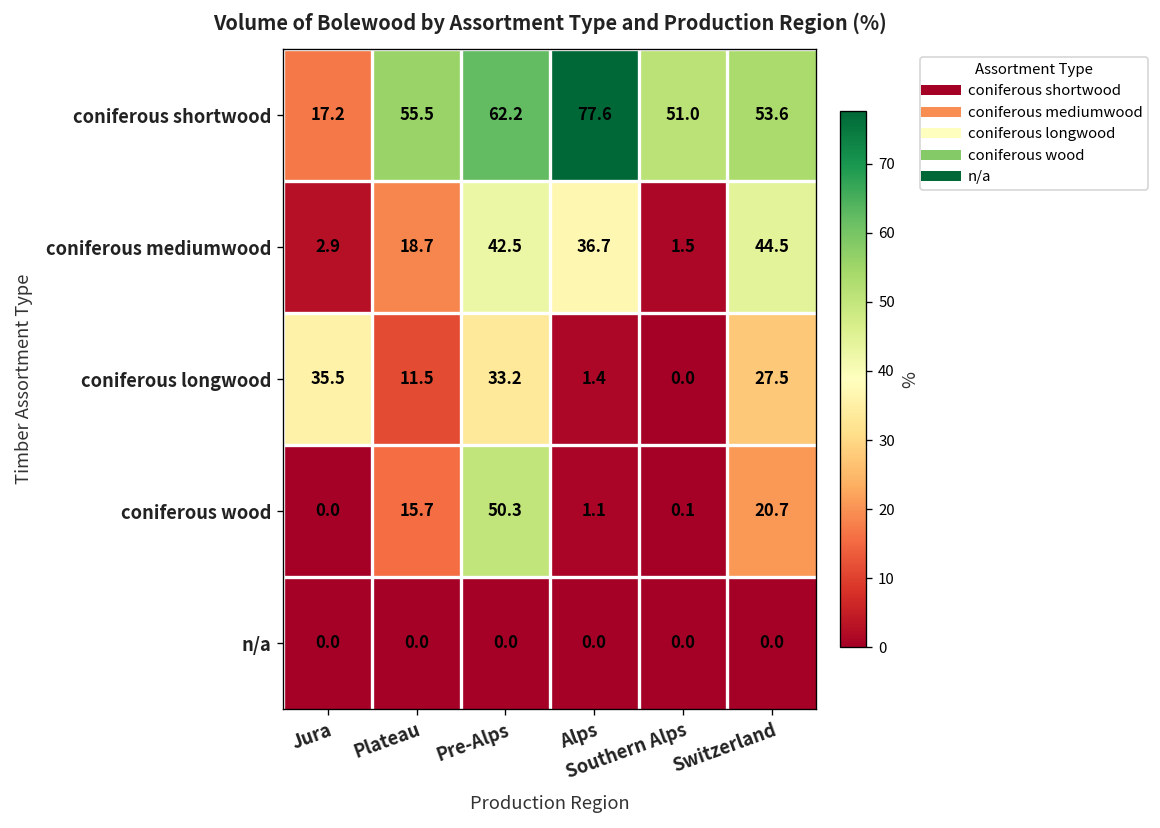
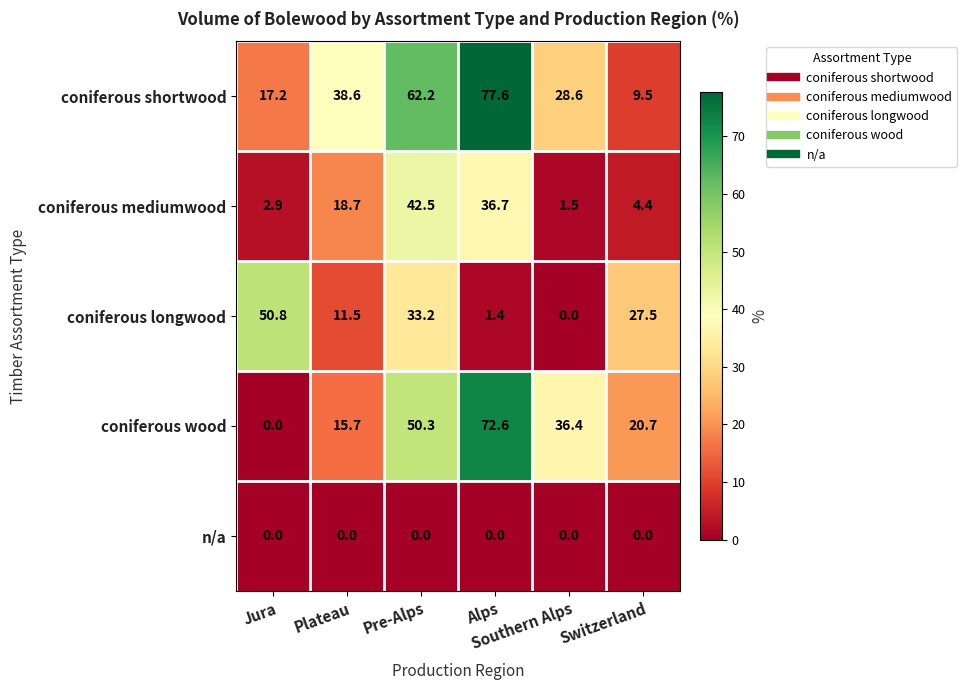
  {
    "coniferous shortwood": {
      "Jura": 17.2,
-     "Plateau": 55.5,
+     "Plateau": 38.6,
      "Pre-Alps": 62.2,
      "Alps": 77.6,
-     "Southern Alps": 51.0,
-     "Switzerland": 53.6
+     "Southern Alps": 28.6,
+     "Switzerland": 9.5
    },
    "coniferous mediumwood": {
      "Jura": 2.9,
      "Plateau": 18.7,
      "Pre-Alps": 42.5,
      "Alps": 36.7,
      "Southern Alps": 1.5,
-     "Switzerland": 44.5
+     "Switzerland": 4.4
    },
    "coniferous longwood": {
-     "Jura": 35.5,
+     "Jura": 50.8,
      "Plateau": 11.5,
      "Pre-Alps": 33.2,
      "Alps": 1.4,
      "Southern Alps": 0.0,
      "Switzerland": 27.5
    },
    "coniferous wood": {
      "Jura": 0.0,
      "Plateau": 15.7,
      "Pre-Alps": 50.3,
-     "Alps": 1.1,
-     "Southern Alps": 0.1,
+     "Alps": 72.6,
+     "Southern Alps": 36.4,
      "Switzerland": 20.7
    },
    "n/a": {
      "Jura": 0.0,
      "Plateau": 0.0,
      "Pre-Alps": 0.0,
      "Alps": 0.0,
      "Southern Alps": 0.0,
      "Switzerland": 0.0
    }
  }
